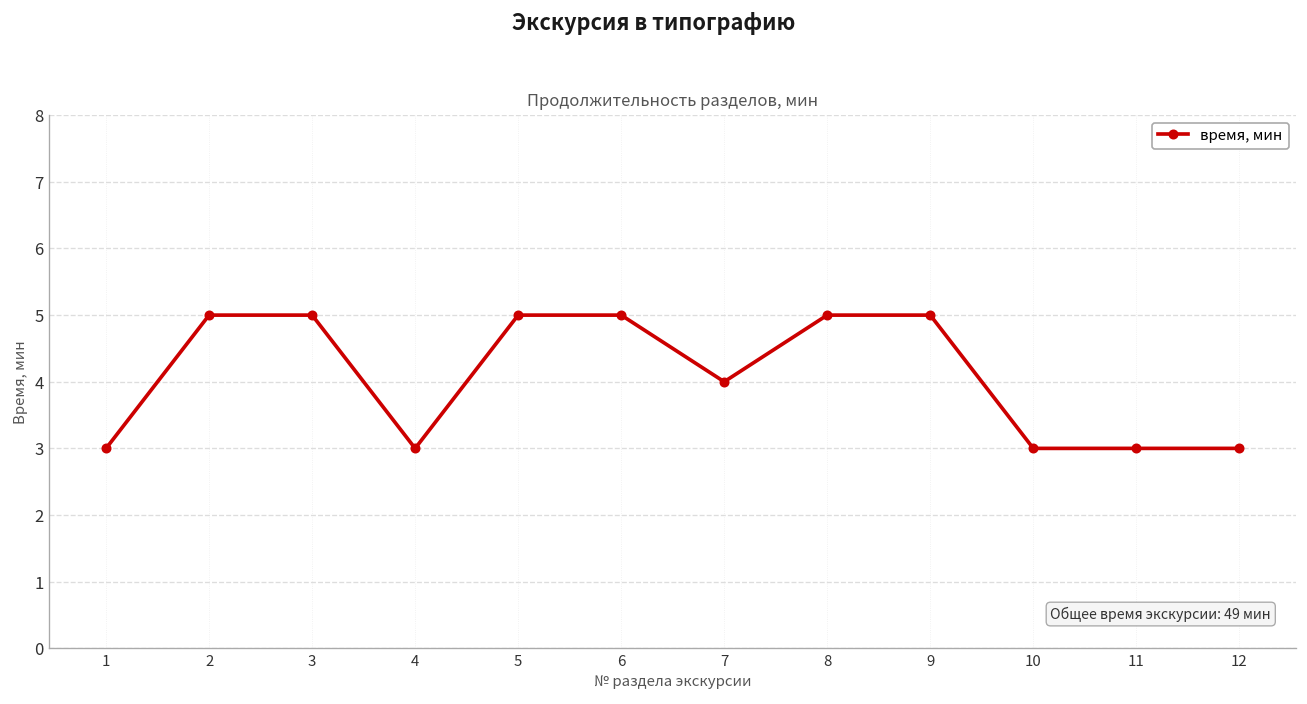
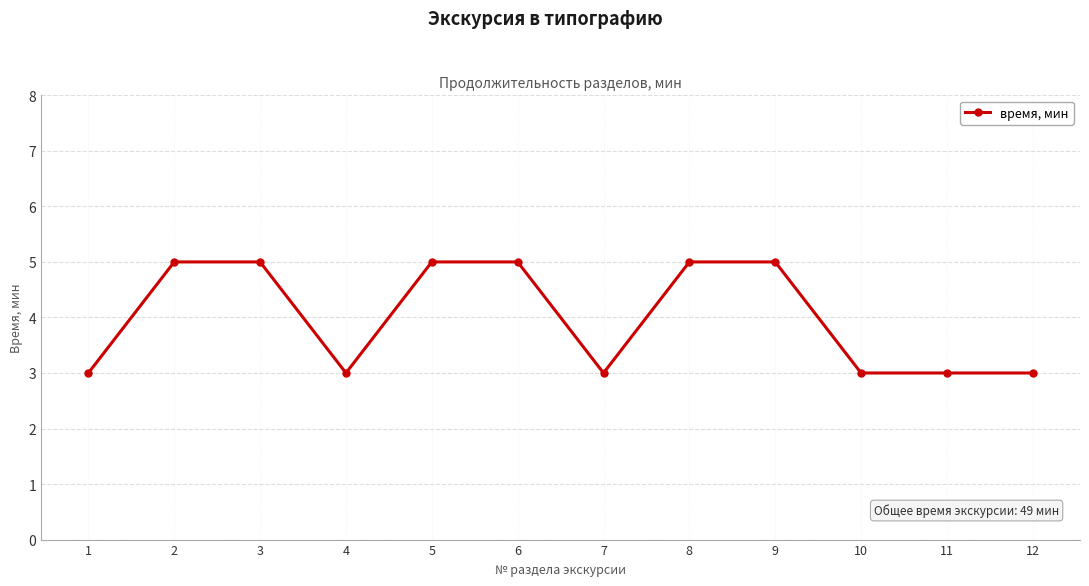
  {
    "1": 3,
    "2": 5,
    "3": 5,
    "4": 3,
    "5": 5,
    "6": 5,
-   "7": 4,
+   "7": 3,
    "8": 5,
    "9": 5,
    "10": 3,
    "11": 3,
    "12": 3
  }
